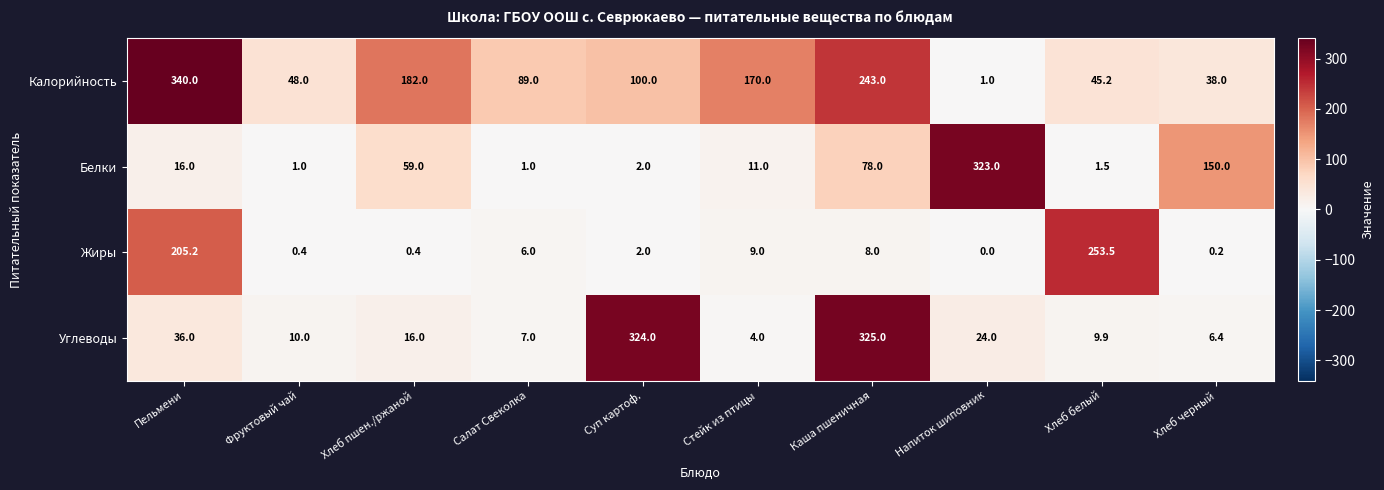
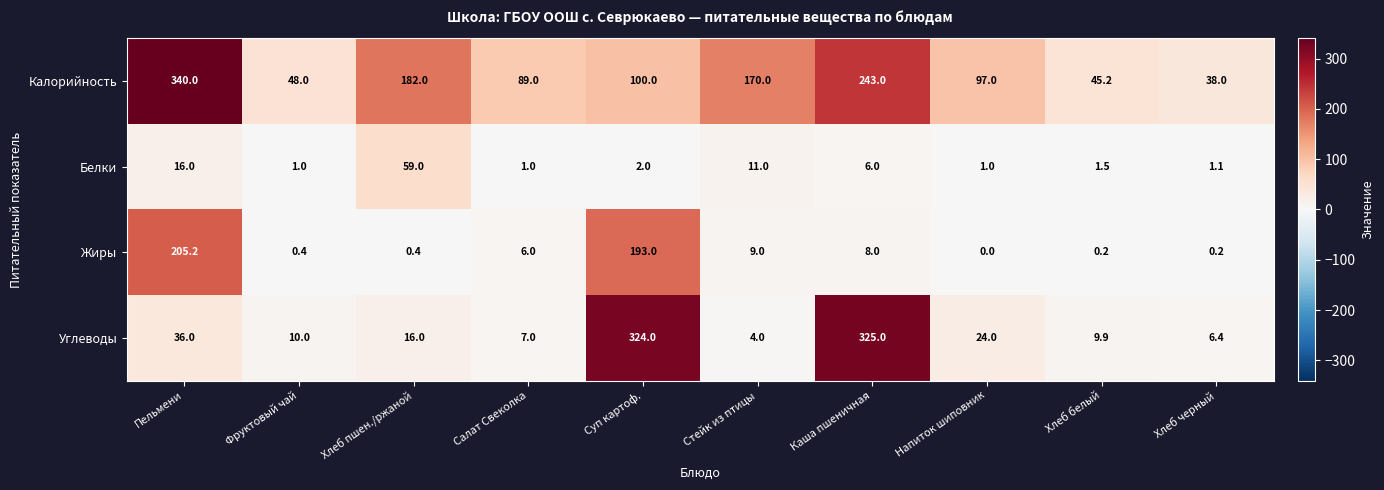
  {
    "Калорийность": {
      "Пельмени": 340.0,
      "Фруктовый чай": 48.0,
      "Хлеб пшен./ржаной": 182.0,
      "Салат Свеколка": 89.0,
      "Суп картоф.": 100.0,
      "Стейк из птицы": 170.0,
      "Каша пшеничная": 243.0,
-     "Напиток шиповник": 1.0,
+     "Напиток шиповник": 97.0,
      "Хлеб белый": 45.2,
      "Хлеб черный": 38.0
    },
    "Белки": {
      "Пельмени": 16.0,
      "Фруктовый чай": 1.0,
      "Хлеб пшен./ржаной": 59.0,
      "Салат Свеколка": 1.0,
      "Суп картоф.": 2.0,
      "Стейк из птицы": 11.0,
-     "Каша пшеничная": 78.0,
-     "Напиток шиповник": 323.0,
+     "Каша пшеничная": 6.0,
+     "Напиток шиповник": 1.0,
      "Хлеб белый": 1.5,
-     "Хлеб черный": 150.0
+     "Хлеб черный": 1.1
    },
    "Жиры": {
      "Пельмени": 205.2,
      "Фруктовый чай": 0.4,
      "Хлеб пшен./ржаной": 0.4,
      "Салат Свеколка": 6.0,
-     "Суп картоф.": 2.0,
+     "Суп картоф.": 193.0,
      "Стейк из птицы": 9.0,
      "Каша пшеничная": 8.0,
      "Напиток шиповник": 0.0,
-     "Хлеб белый": 253.5,
+     "Хлеб белый": 0.2,
      "Хлеб черный": 0.2
    },
    "Углеводы": {
      "Пельмени": 36.0,
      "Фруктовый чай": 10.0,
      "Хлеб пшен./ржаной": 16.0,
      "Салат Свеколка": 7.0,
      "Суп картоф.": 324.0,
      "Стейк из птицы": 4.0,
      "Каша пшеничная": 325.0,
      "Напиток шиповник": 24.0,
      "Хлеб белый": 9.9,
      "Хлеб черный": 6.4
    }
  }
